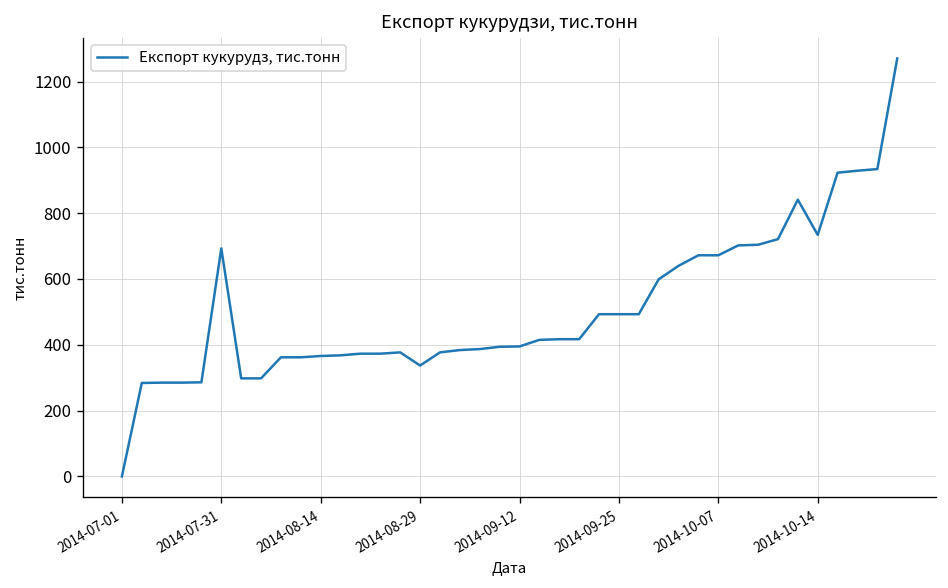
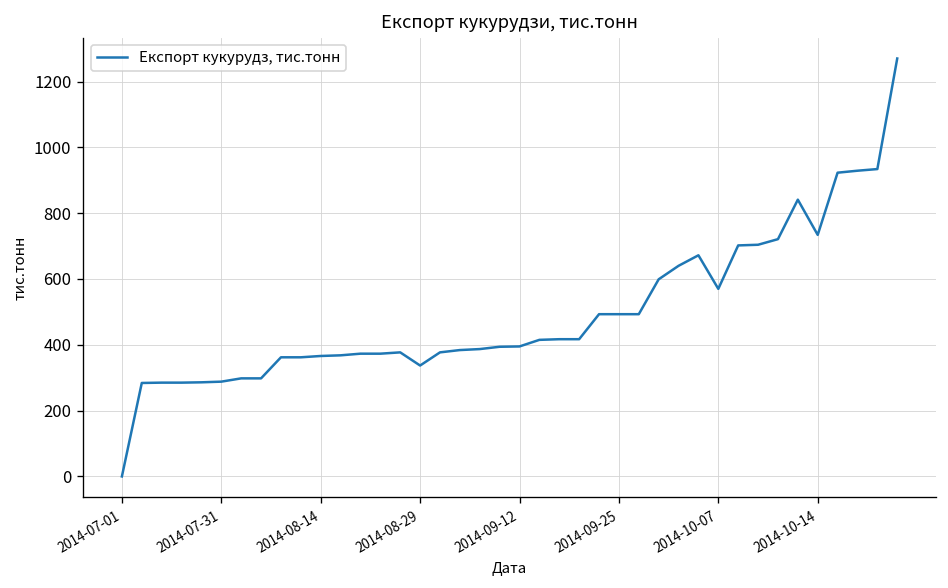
  {
    "2014-07-01": 0,
-   "2014-07-31": 690,
+   "2014-07-31": 290,
    "2014-08-14": 370,
    "2014-08-29": 340,
    "2014-09-12": 400,
    "2014-09-25": 490,
-   "2014-10-07": 670,
+   "2014-10-07": 570,
    "2014-10-14": 730
  }
